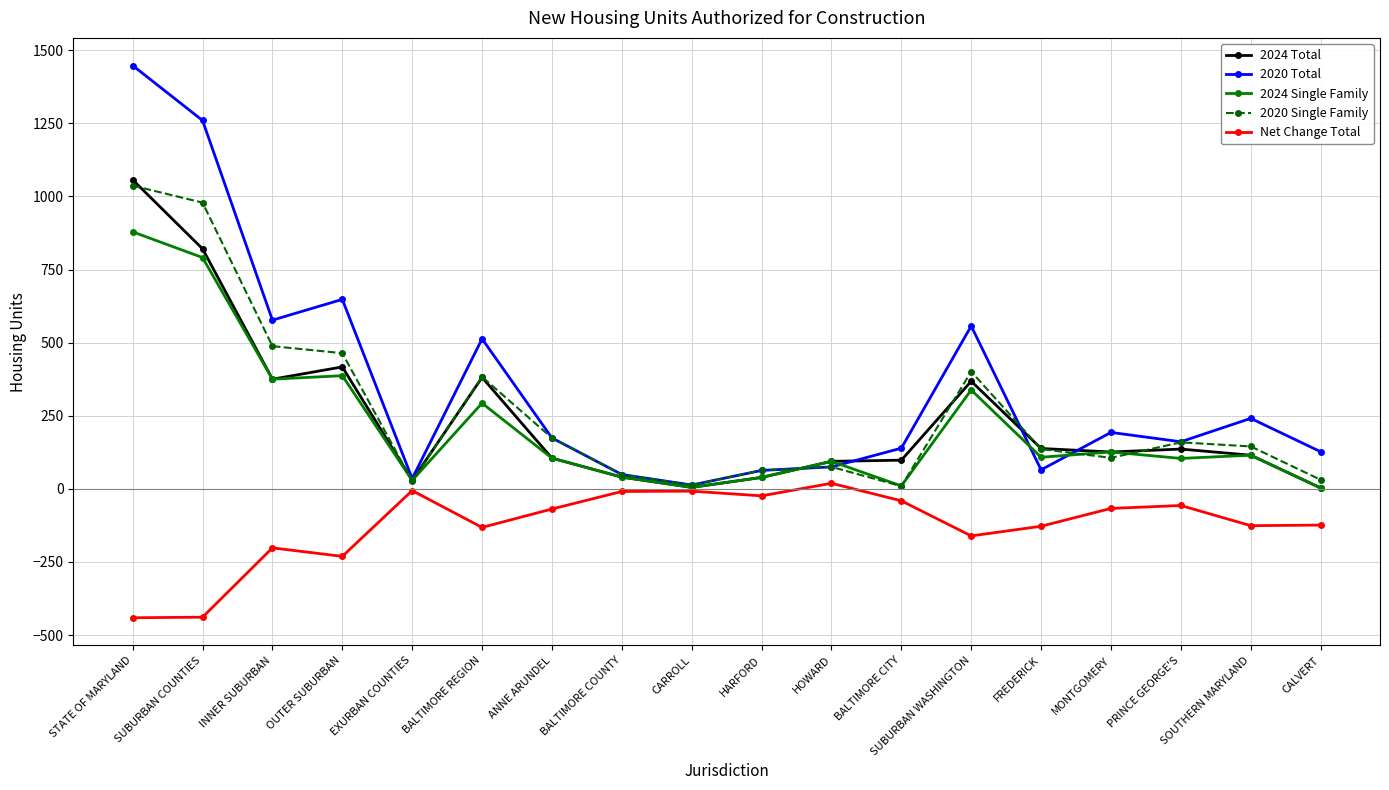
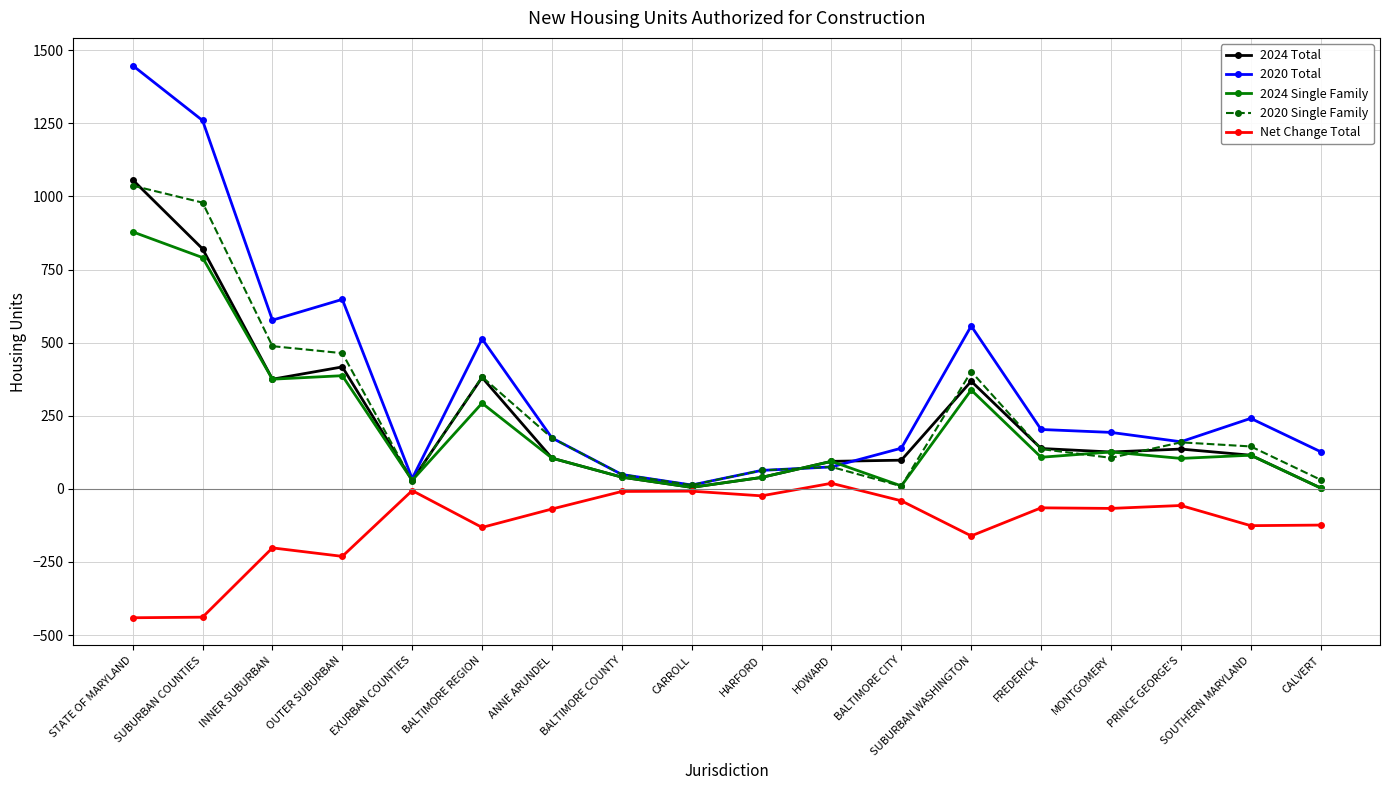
  {
    "2024 Total": {
      "STATE OF MARYLAND": 1060,
      "SUBURBAN COUNTIES": 820,
      "OUTER SUBURBAN": 420,
      "BALTIMORE CITY": 100,
      "SUBURBAN WASHINGTON": 370,
      "PRINCE GEORGE'S": 140
    },
    "2020 Total": {
      "STATE OF MARYLAND": 1450,
      "SUBURBAN COUNTIES": 1260,
      "INNER SUBURBAN": 580,
      "OUTER SUBURBAN": 650,
      "BALTIMORE REGION": 510,
      "BALTIMORE CITY": 140,
      "SUBURBAN WASHINGTON": 560,
-     "FREDERICK": 70,
+     "FREDERICK": 200,
      "MONTGOMERY": 190,
      "SOUTHERN MARYLAND": 240,
      "CALVERT": 130
    },
    "Net Change Total": {
      "STATE OF MARYLAND": -440,
      "SUBURBAN COUNTIES": -440,
      "INNER SUBURBAN": -200,
      "OUTER SUBURBAN": -230,
      "EXURBAN COUNTIES": -10,
      "BALTIMORE REGION": -130,
      "ANNE ARUNDEL": -70,
      "BALTIMORE COUNTY": -10,
      "CARROLL": -10,
      "HARFORD": -20,
      "HOWARD": 20,
      "BALTIMORE CITY": -40,
      "SUBURBAN WASHINGTON": -160,
-     "FREDERICK": -130,
+     "FREDERICK": -70,
      "MONTGOMERY": -70,
      "PRINCE GEORGE'S": -60,
      "SOUTHERN MARYLAND": -130,
      "CALVERT": -120
    }
  }
